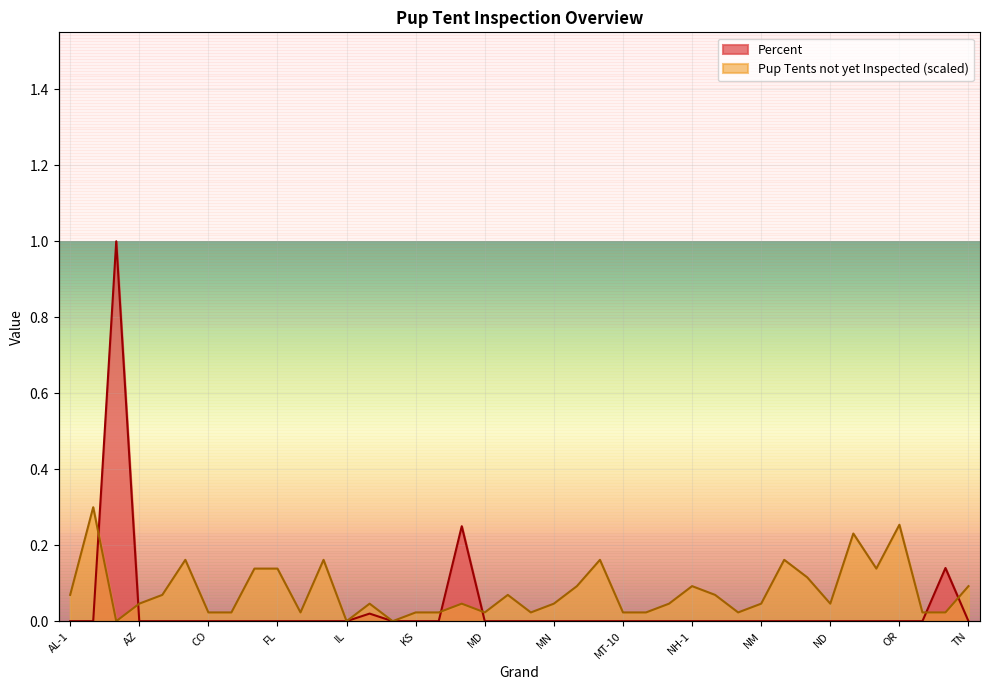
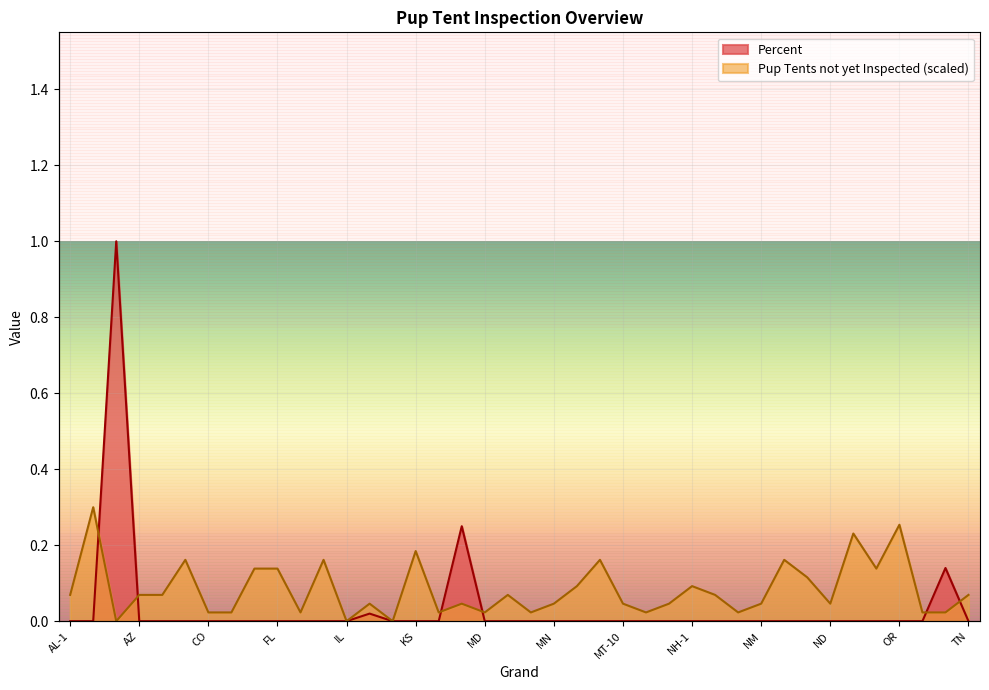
  {
    "Percent": {
      "AL-1": 0.00,
      "AZ": 0.00,
      "CO": 0.00,
      "FL": 0.00,
      "KS": 0.00,
      "MD": 0.00,
      "MN": 0.00,
      "MT-10": 0.00,
      "NH-1": 0.00,
      "NM": 0.00,
      "ND": 0.00,
      "OR": 0.00,
      "TN": 0.00
    },
    "Pup Tents not yet Inspected (scaled)": {
      "AL-1": 0.07,
-     "AZ": 0.05,
+     "AZ": 0.07,
      "CO": 0.02,
      "FL": 0.14,
-     "KS": 0.02,
+     "KS": 0.18,
      "MD": 0.02,
      "MN": 0.05,
-     "MT-10": 0.02,
+     "MT-10": 0.05,
      "NH-1": 0.09,
      "NM": 0.05,
      "ND": 0.05,
      "OR": 0.25,
-     "TN": 0.09
+     "TN": 0.07
    }
  }
